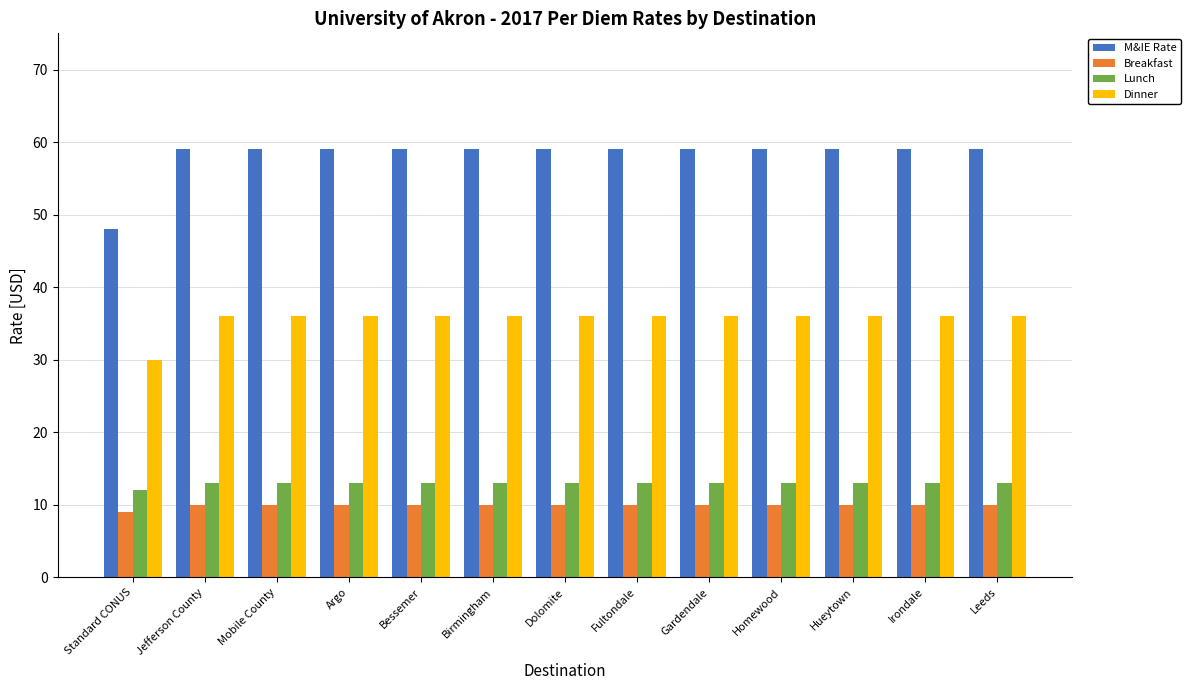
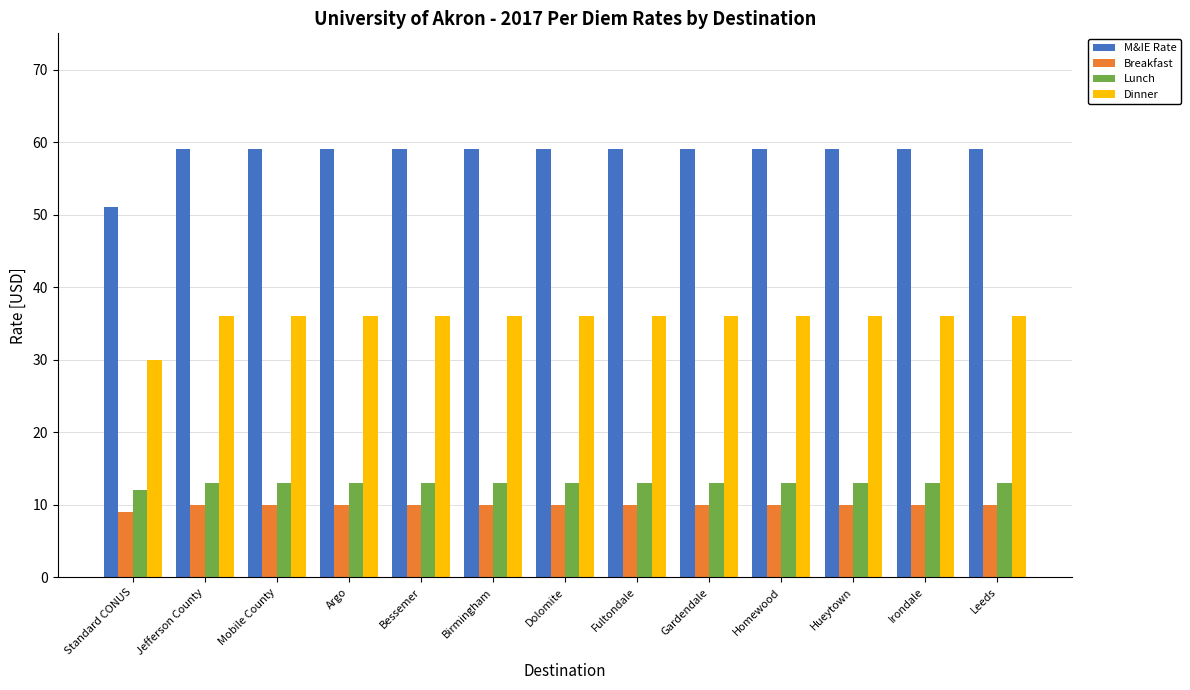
  {
    "M&IE Rate": {
-     "Standard CONUS": 48,
+     "Standard CONUS": 51,
      "Jefferson County": 59,
      "Mobile County": 59,
      "Argo": 59,
      "Bessemer": 59,
      "Birmingham": 59,
      "Dolomite": 59,
      "Fultondale": 59,
      "Gardendale": 59,
      "Homewood": 59,
      "Hueytown": 59,
      "Irondale": 59,
      "Leeds": 59
    },
    "Breakfast": {
      "Standard CONUS": 9,
      "Jefferson County": 10,
      "Mobile County": 10,
      "Argo": 10,
      "Bessemer": 10,
      "Birmingham": 10,
      "Dolomite": 10,
      "Fultondale": 10,
      "Gardendale": 10,
      "Homewood": 10,
      "Hueytown": 10,
      "Irondale": 10,
      "Leeds": 10
    },
    "Lunch": {
      "Standard CONUS": 12,
      "Jefferson County": 13,
      "Mobile County": 13,
      "Argo": 13,
      "Bessemer": 13,
      "Birmingham": 13,
      "Dolomite": 13,
      "Fultondale": 13,
      "Gardendale": 13,
      "Homewood": 13,
      "Hueytown": 13,
      "Irondale": 13,
      "Leeds": 13
    },
    "Dinner": {
      "Standard CONUS": 30,
      "Jefferson County": 36,
      "Mobile County": 36,
      "Argo": 36,
      "Bessemer": 36,
      "Birmingham": 36,
      "Dolomite": 36,
      "Fultondale": 36,
      "Gardendale": 36,
      "Homewood": 36,
      "Hueytown": 36,
      "Irondale": 36,
      "Leeds": 36
    }
  }
